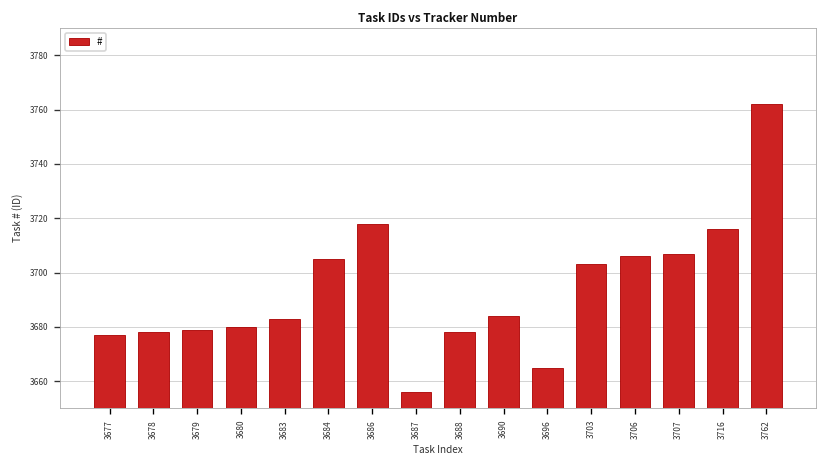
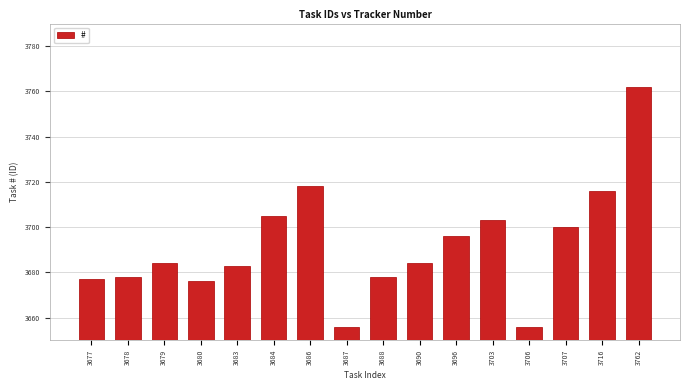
  {
    "3677": 3677,
    "3678": 3678,
-   "3679": 3679,
-   "3680": 3680,
+   "3679": 3684,
+   "3680": 3676,
    "3683": 3683,
    "3684": 3705,
    "3686": 3718,
    "3687": 3656,
    "3688": 3678,
    "3690": 3684,
-   "3696": 3665,
+   "3696": 3696,
    "3703": 3703,
-   "3706": 3706,
-   "3707": 3707,
+   "3706": 3656,
+   "3707": 3700,
    "3716": 3716,
    "3762": 3762
  }
